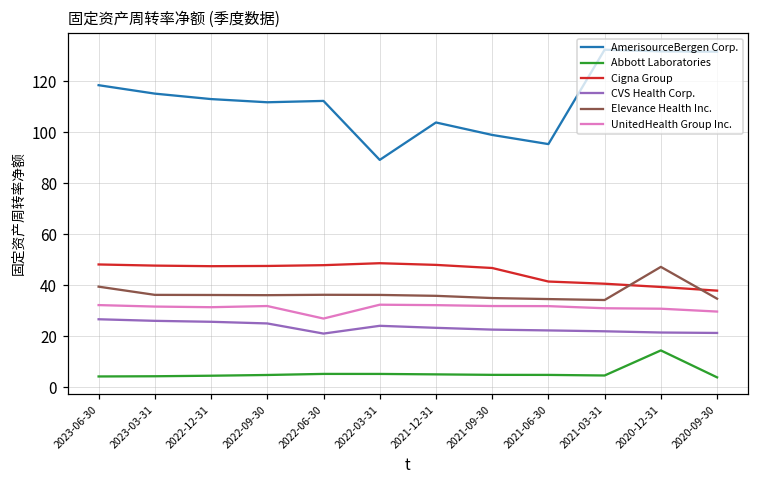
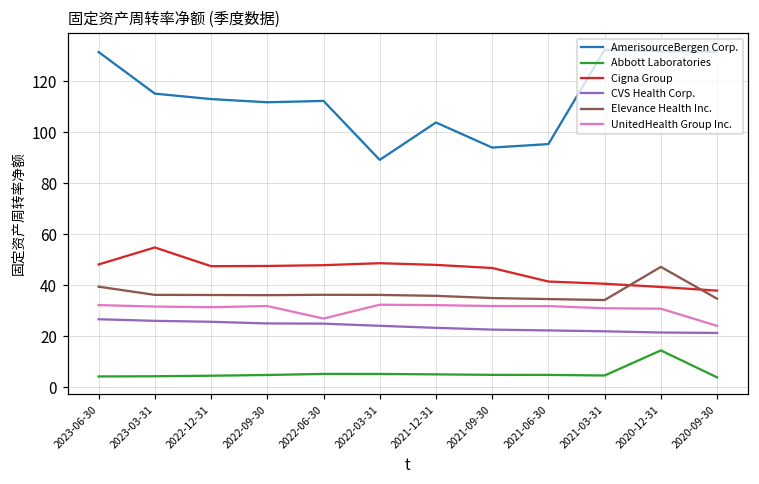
  {
    "AmerisourceBergen Corp.": {
-     "2023-06-30": 118,
+     "2023-06-30": 131,
      "2023-03-31": 115,
      "2022-12-31": 113,
      "2022-09-30": 112,
      "2022-06-30": 112,
      "2022-03-31": 89,
      "2021-12-31": 104,
-     "2021-09-30": 99,
+     "2021-09-30": 94,
      "2021-06-30": 95
    },
    "Abbott Laboratories": {
      "2023-06-30": 4,
      "2023-03-31": 4,
      "2022-12-31": 4,
      "2022-09-30": 5,
      "2022-06-30": 5,
      "2022-03-31": 5,
      "2021-12-31": 5,
      "2021-09-30": 5,
      "2021-06-30": 5,
      "2021-03-31": 5,
      "2020-12-31": 14,
      "2020-09-30": 4
    },
    "Cigna Group": {
      "2023-06-30": 48,
-     "2023-03-31": 48,
+     "2023-03-31": 55,
      "2022-12-31": 47,
      "2022-09-30": 48,
      "2022-06-30": 48,
      "2022-03-31": 49,
      "2021-12-31": 48,
      "2021-09-30": 47,
      "2021-06-30": 41,
      "2021-03-31": 41,
      "2020-12-31": 39,
      "2020-09-30": 38
    },
    "CVS Health Corp.": {
      "2023-06-30": 27,
      "2023-03-31": 26,
      "2022-12-31": 26,
      "2022-09-30": 25,
-     "2022-06-30": 21,
+     "2022-06-30": 25,
      "2022-03-31": 24,
      "2021-12-31": 23,
      "2021-09-30": 23,
      "2021-06-30": 22,
      "2021-03-31": 22,
      "2020-12-31": 21,
      "2020-09-30": 21
    },
    "Elevance Health Inc.": {
      "2023-06-30": 39,
      "2023-03-31": 36,
      "2022-12-31": 36,
      "2022-09-30": 36,
      "2022-06-30": 36,
      "2022-03-31": 36,
      "2021-12-31": 36,
      "2021-09-30": 35,
      "2021-06-30": 35,
      "2021-03-31": 34,
      "2020-12-31": 47,
      "2020-09-30": 35
    },
    "UnitedHealth Group Inc.": {
      "2023-06-30": 32,
      "2023-03-31": 32,
      "2022-12-31": 31,
      "2022-09-30": 32,
      "2022-06-30": 27,
      "2022-03-31": 32,
      "2021-12-31": 32,
      "2021-09-30": 32,
      "2021-06-30": 32,
      "2021-03-31": 31,
      "2020-12-31": 31,
-     "2020-09-30": 30
+     "2020-09-30": 24
    }
  }
